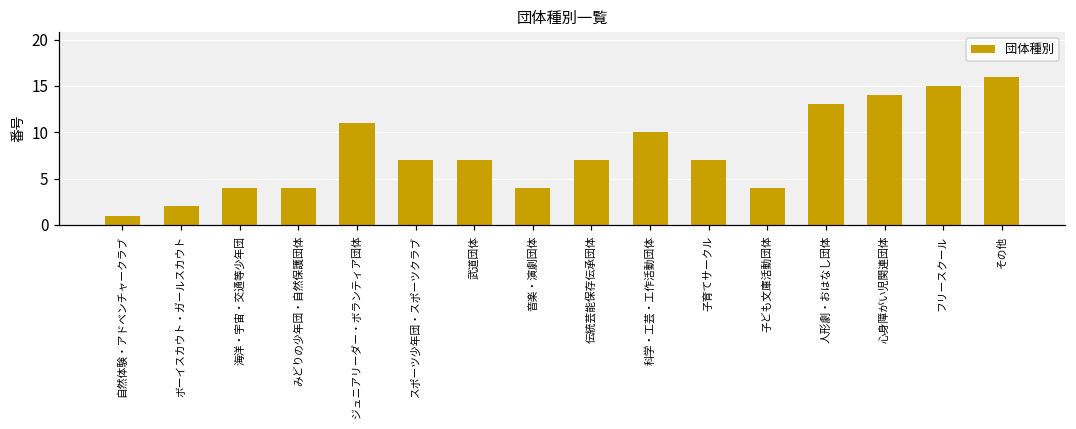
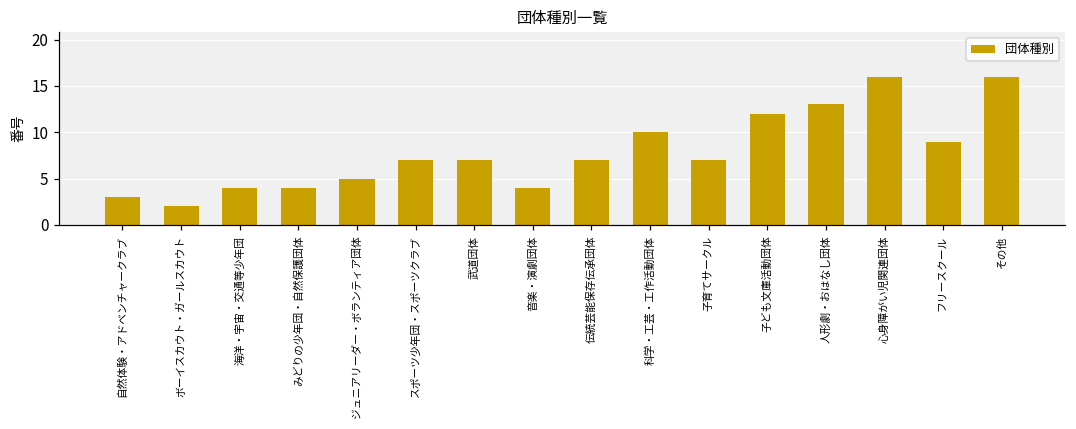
  {
-   "自然体験・アドベンチャークラブ": 1,
+   "自然体験・アドベンチャークラブ": 3,
    "ボーイスカウト・ガールスカウト": 2,
    "海洋・宇宙・交通等少年団": 4,
    "みどりの少年団・自然保護団体": 4,
-   "ジュニアリーダー・ボランティア団体": 11,
+   "ジュニアリーダー・ボランティア団体": 5,
    "スポーツ少年団・スポーツクラブ": 7,
    "武道団体": 7,
    "音楽・演劇団体": 4,
    "伝統芸能保存伝承団体": 7,
    "科学・工芸・工作活動団体": 10,
    "子育てサークル": 7,
-   "子ども文庫活動団体": 4,
+   "子ども文庫活動団体": 12,
    "人形劇・おはなし団体": 13,
-   "心身障がい児関連団体": 14,
-   "フリースクール": 15,
+   "心身障がい児関連団体": 16,
+   "フリースクール": 9,
    "その他": 16
  }
